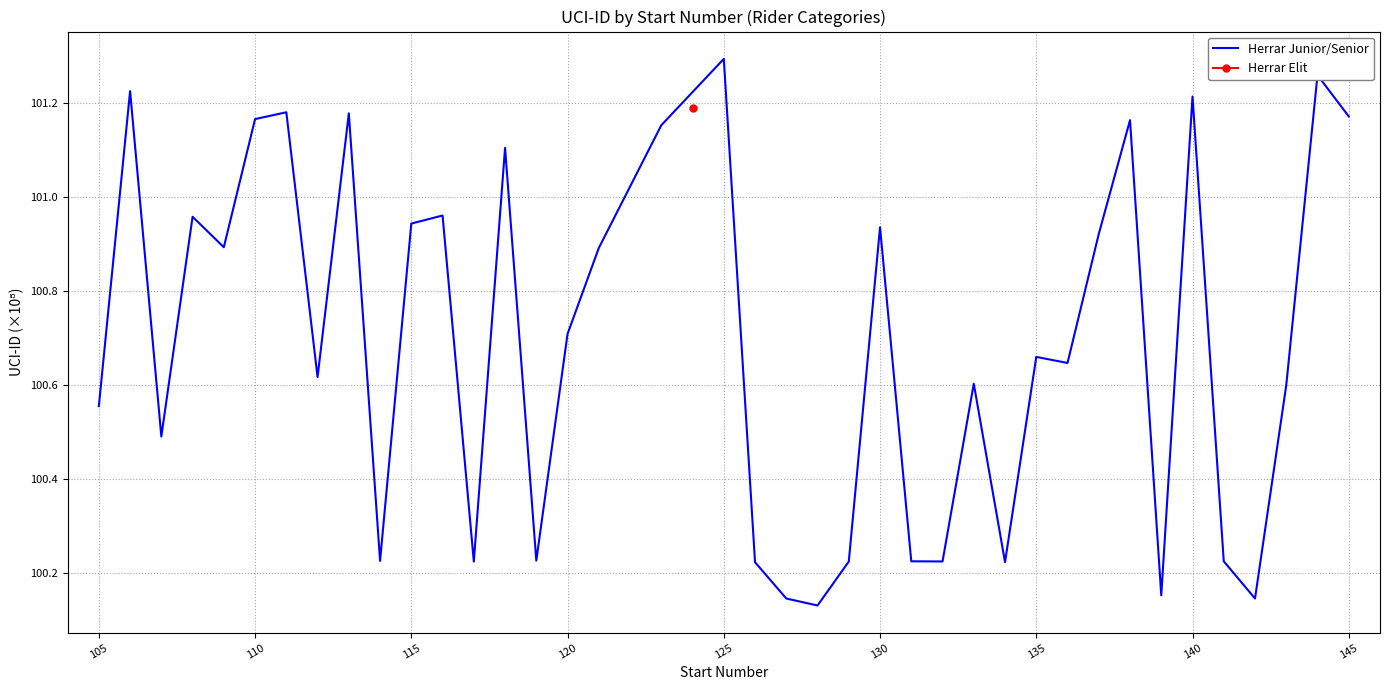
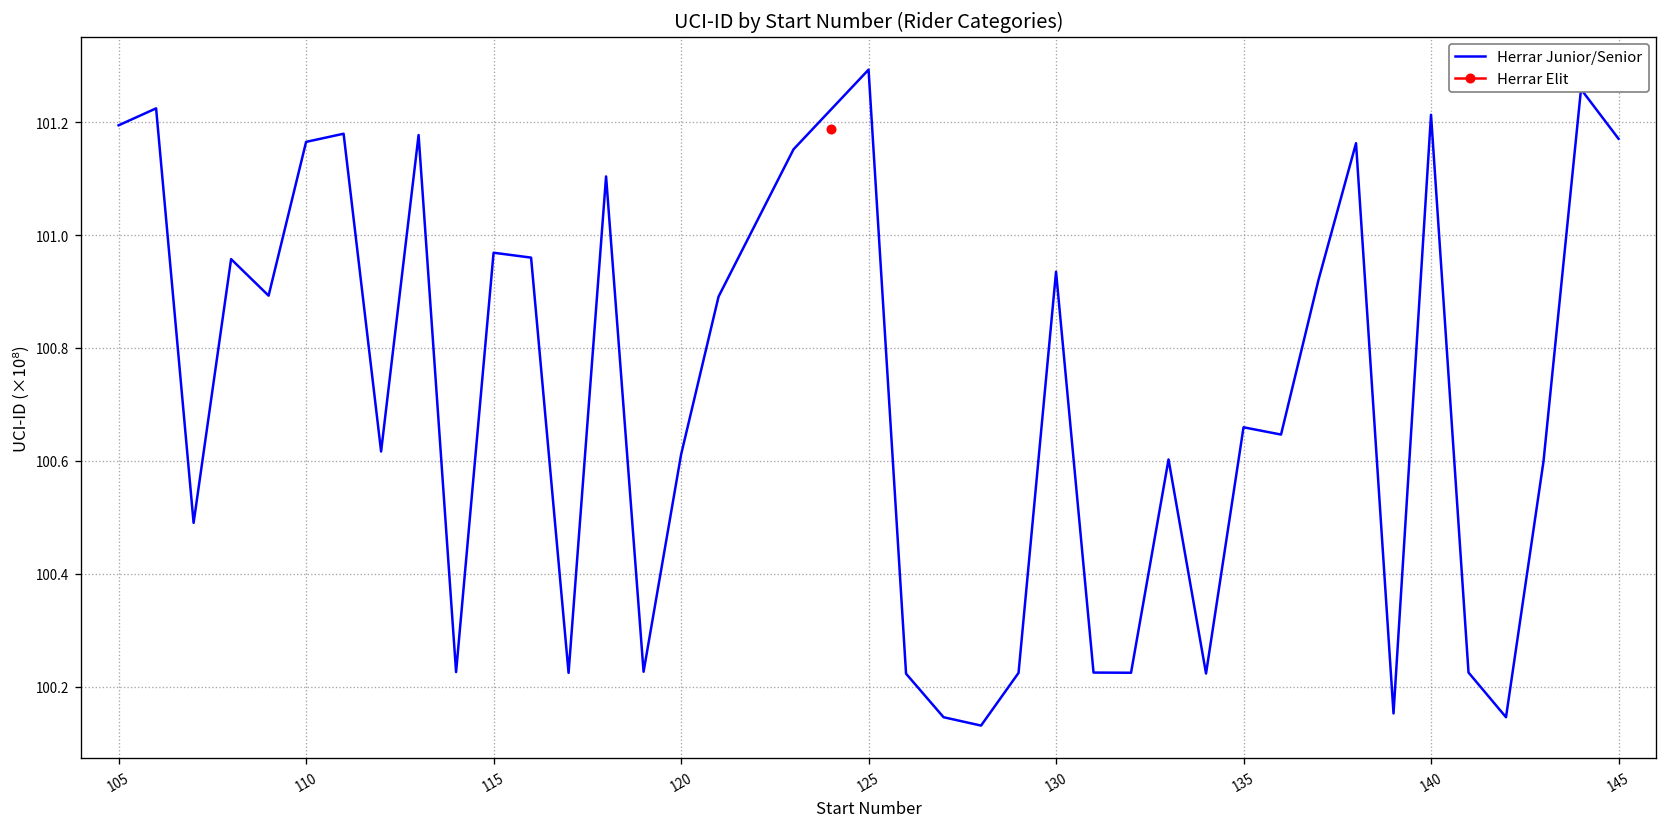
  {
    "Herrar Junior/Senior": {
-     "105": 100.55,
+     "105": 101.19,
      "110": 101.17,
-     "115": 100.94,
-     "120": 100.71,
+     "115": 100.97,
+     "120": 100.61,
      "125": 101.29,
      "130": 100.94,
      "135": 100.66,
      "140": 101.21,
      "145": 101.17
    }
  }
